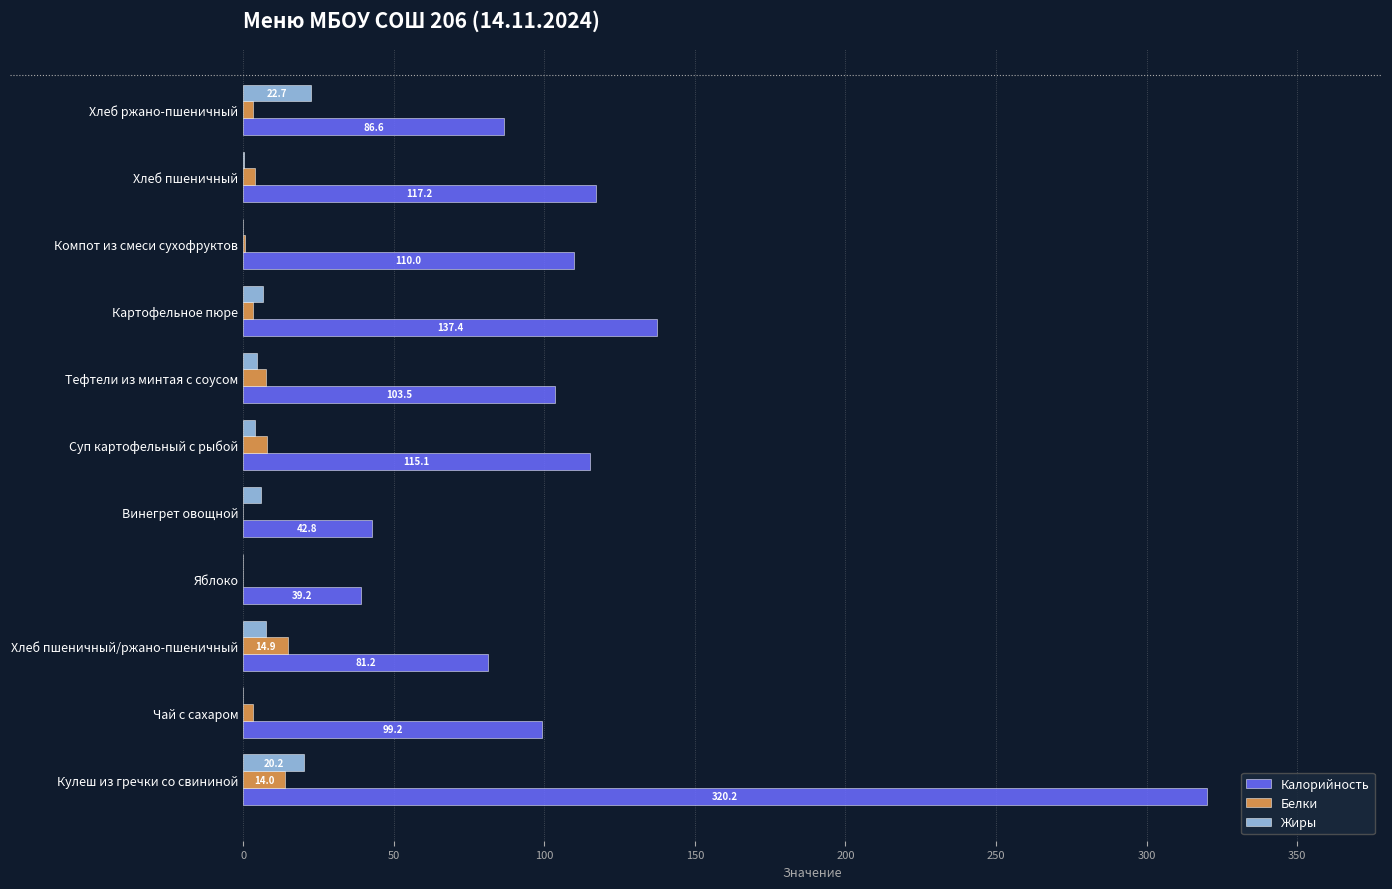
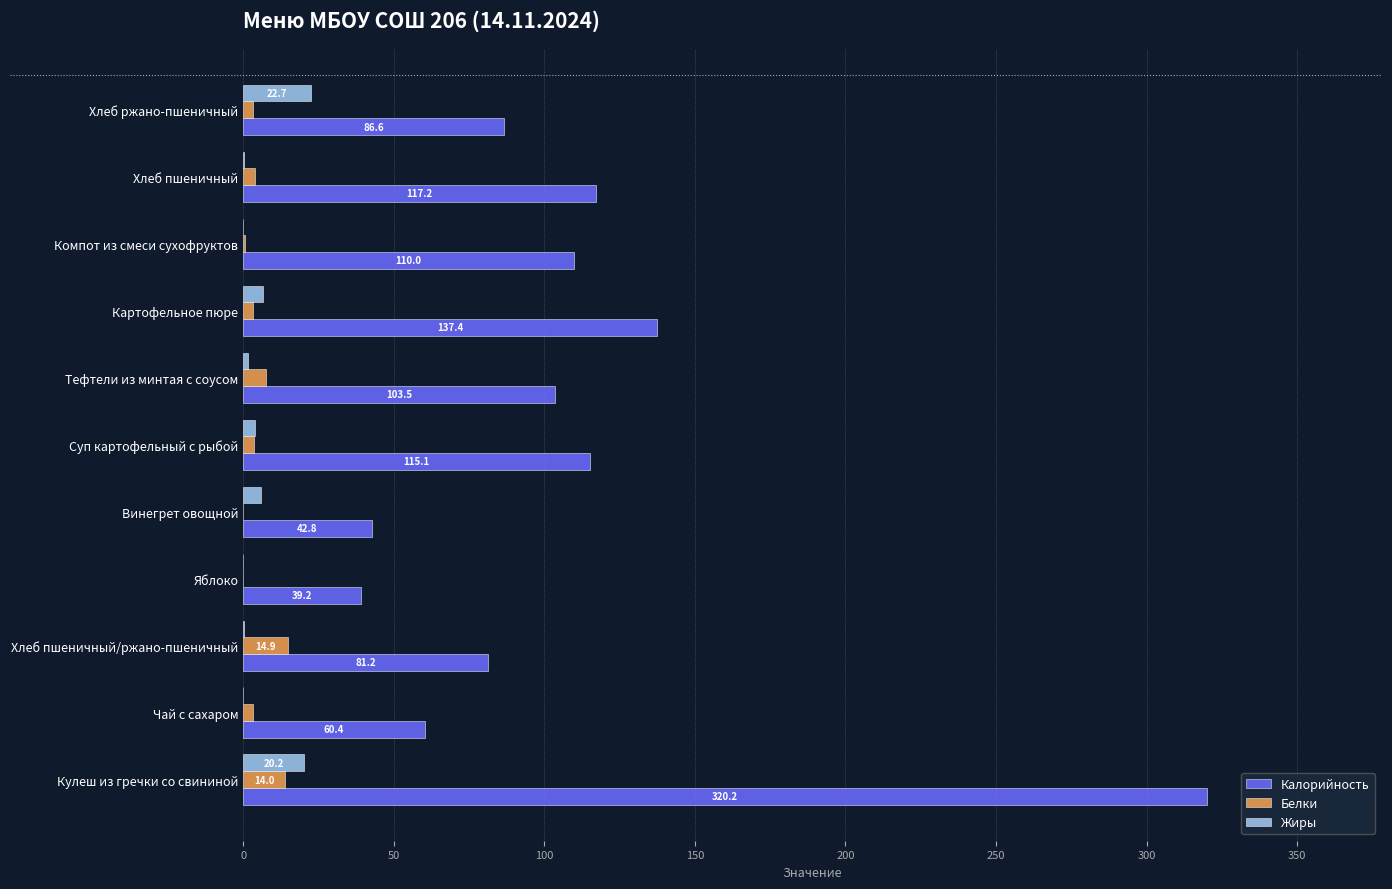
  {
    "Калорийность": {
      "Хлеб ржано-пшеничный": 86.6,
      "Хлеб пшеничный": 117.2,
      "Компот из смеси сухофруктов": 110.0,
      "Картофельное пюре": 137.4,
      "Тефтели из минтая с соусом": 103.5,
      "Суп картофельный с рыбой": 115.1,
      "Винегрет овощной": 42.8,
      "Яблоко": 39.2,
      "Хлеб пшеничный/ржано-пшеничный": 81.2,
-     "Чай с сахаром": 99.2,
+     "Чай с сахаром": 60.4,
      "Кулеш из гречки со свининой": 320.2
    },
    "Белки": {
      "Хлеб ржано-пшеничный": 3,
      "Хлеб пшеничный": 4,
      "Картофельное пюре": 3,
      "Тефтели из минтая с соусом": 8,
-     "Суп картофельный с рыбой": 8,
+     "Суп картофельный с рыбой": 4,
      "Винегрет овощной": 0,
      "Яблоко": 0,
      "Чай с сахаром": 3
    },
    "Жиры": {
      "Компот из смеси сухофруктов": 0,
      "Картофельное пюре": 7,
-     "Тефтели из минтая с соусом": 5,
+     "Тефтели из минтая с соусом": 2,
      "Суп картофельный с рыбой": 4,
      "Винегрет овощной": 6,
      "Яблоко": 0,
-     "Хлеб пшеничный/ржано-пшеничный": 8,
+     "Хлеб пшеничный/ржано-пшеничный": 0,
      "Чай с сахаром": 0
    }
  }
